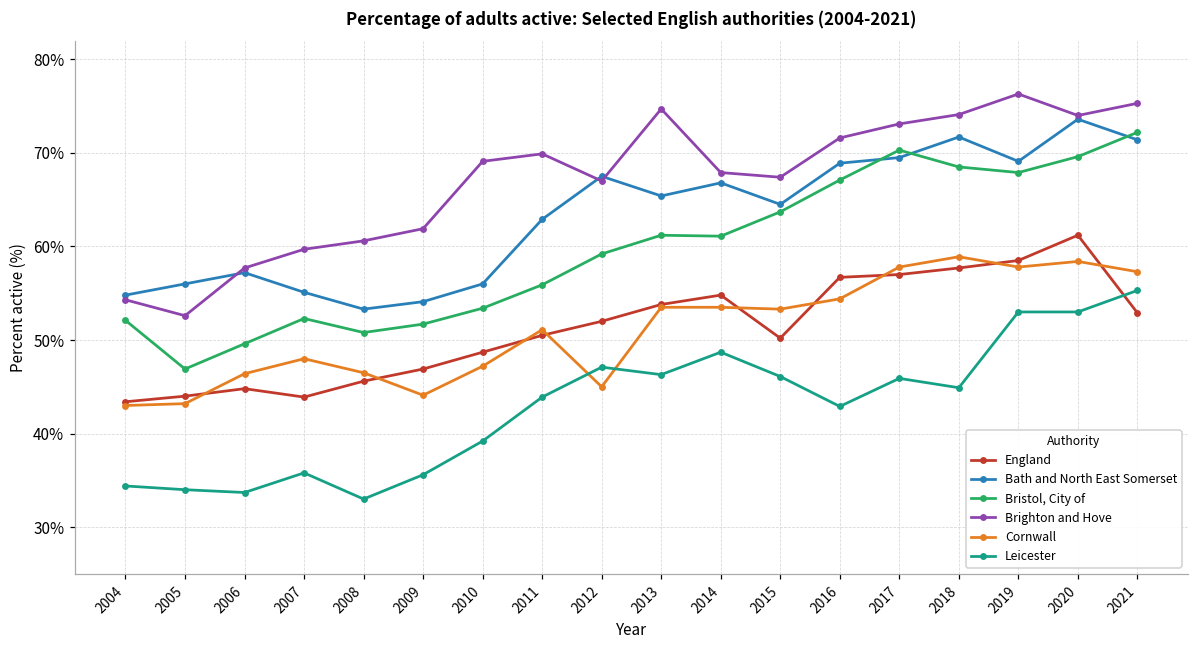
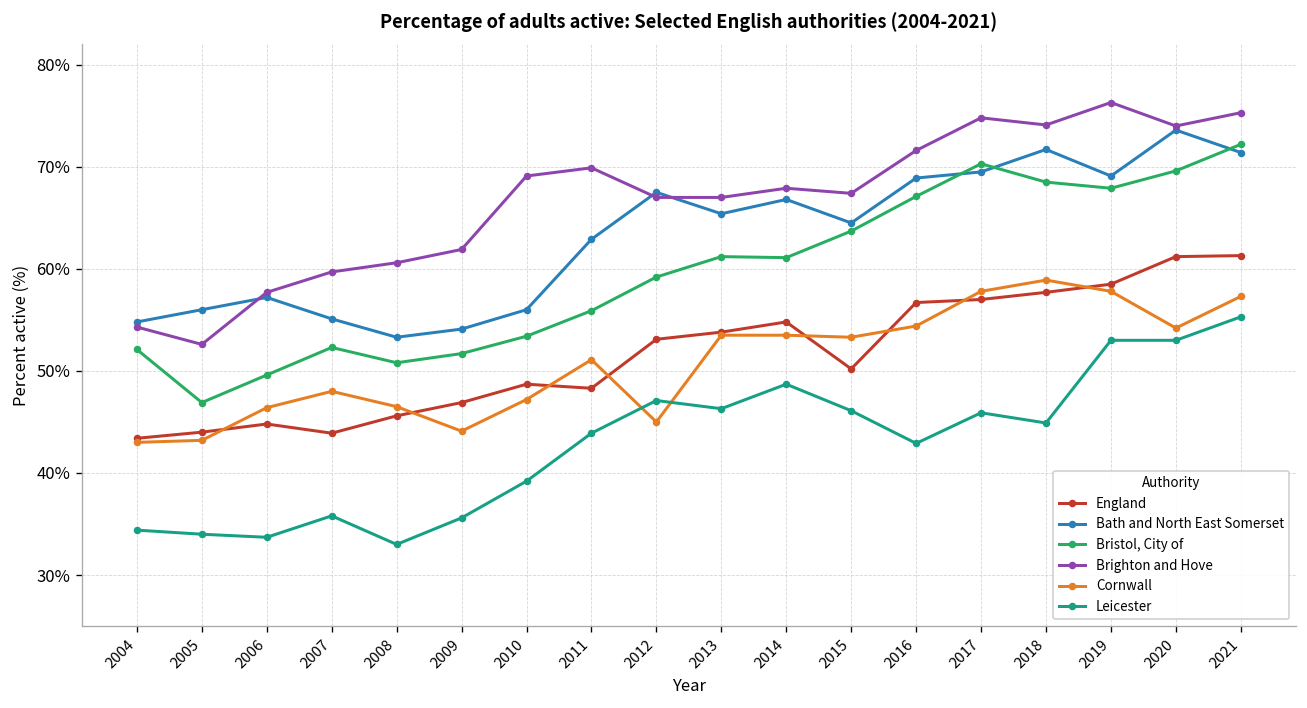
  {
    "England": {
      "2004": "43%",
      "2005": "44%",
      "2006": "45%",
      "2007": "44%",
      "2008": "46%",
      "2009": "47%",
      "2010": "49%",
-     "2011": "51%",
-     "2012": "52%",
+     "2011": "48%",
+     "2012": "53%",
      "2014": "55%",
      "2015": "50%",
      "2016": "57%",
      "2017": "57%",
      "2018": "58%",
      "2019": "59%",
      "2020": "61%",
-     "2021": "53%"
+     "2021": "61%"
    },
    "Bath and North East Somerset": {
      "2004": "55%",
      "2005": "56%",
      "2006": "57%",
      "2007": "55%",
      "2008": "53%",
      "2009": "54%",
      "2010": "56%",
      "2011": "63%",
      "2012": "68%",
      "2013": "65%",
      "2014": "67%",
      "2015": "65%",
      "2016": "69%",
      "2017": "70%",
      "2018": "72%",
      "2019": "69%",
      "2020": "74%",
      "2021": "71%"
    },
    "Brighton and Hove": {
      "2004": "54%",
      "2005": "53%",
      "2006": "58%",
      "2007": "60%",
      "2008": "61%",
      "2009": "62%",
      "2010": "69%",
      "2011": "70%",
      "2012": "67%",
-     "2013": "75%",
+     "2013": "67%",
      "2014": "68%",
      "2015": "67%",
      "2016": "72%",
-     "2017": "73%",
+     "2017": "75%",
      "2018": "74%",
      "2019": "76%",
      "2020": "74%",
      "2021": "75%"
    },
    "Cornwall": {
      "2004": "43%",
      "2005": "43%",
      "2006": "46%",
      "2007": "48%",
      "2008": "47%",
      "2009": "44%",
      "2010": "47%",
      "2011": "51%",
      "2012": "45%",
      "2014": "54%",
      "2015": "53%",
      "2016": "54%",
      "2017": "58%",
      "2018": "59%",
      "2019": "58%",
-     "2020": "58%",
+     "2020": "54%",
      "2021": "57%"
    }
  }
